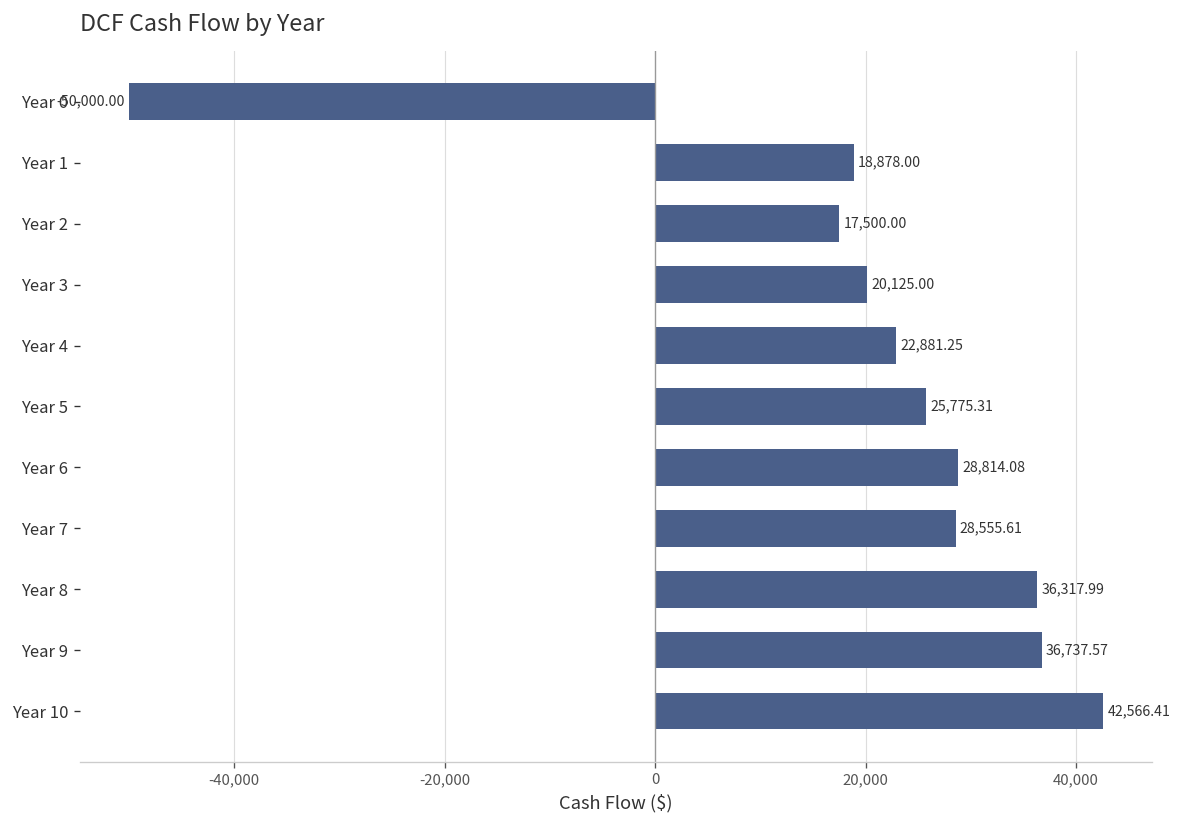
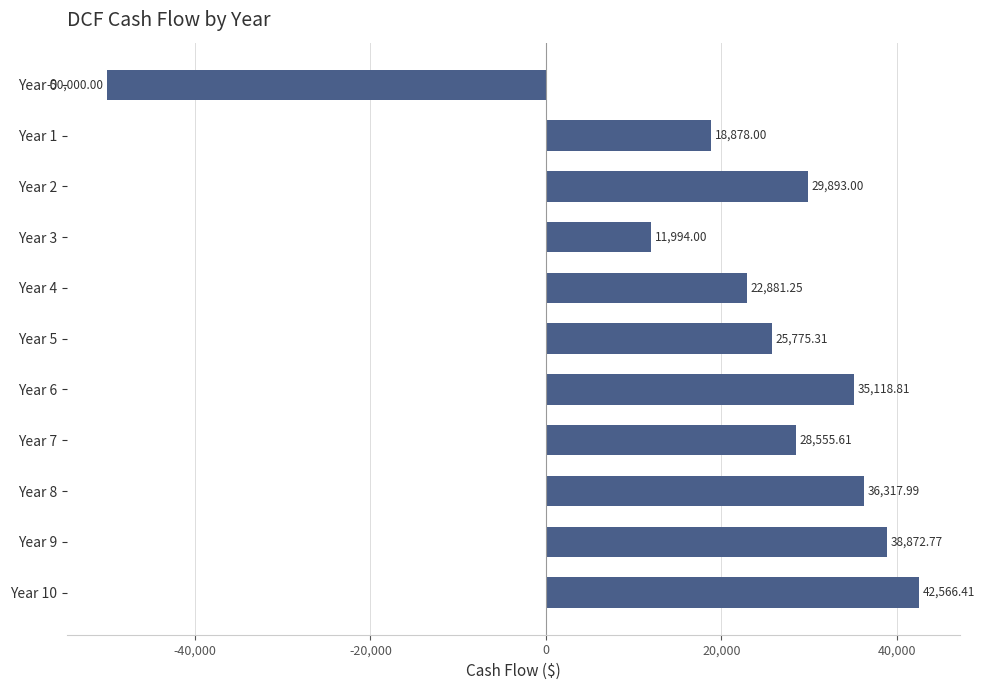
  {
    "Year 0": "-50,000.00",
    "Year 1": "18,878.00",
-   "Year 2": "17,500.00",
-   "Year 3": "20,125.00",
+   "Year 2": "29,893.00",
+   "Year 3": "11,994.00",
    "Year 4": "22,881.25",
    "Year 5": "25,775.31",
-   "Year 6": "28,814.08",
+   "Year 6": "35,118.81",
    "Year 7": "28,555.61",
    "Year 8": "36,317.99",
-   "Year 9": "36,737.57",
+   "Year 9": "38,872.77",
    "Year 10": "42,566.41"
  }
